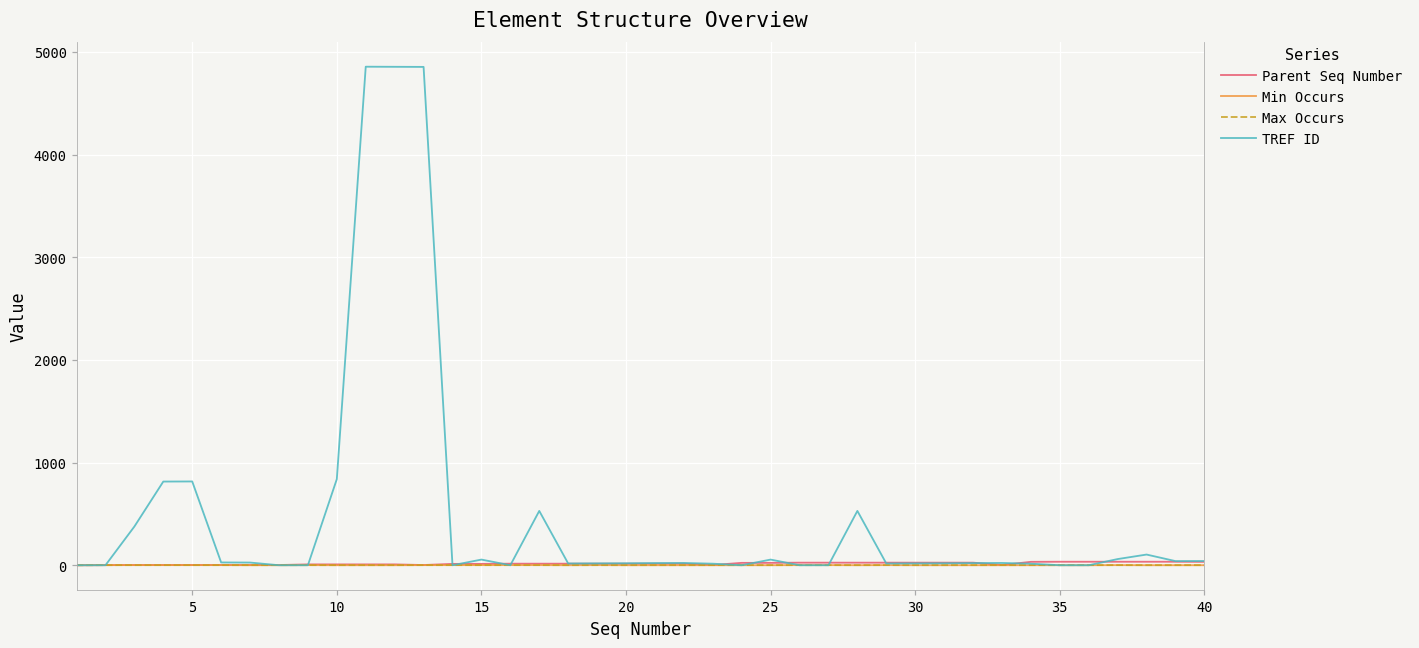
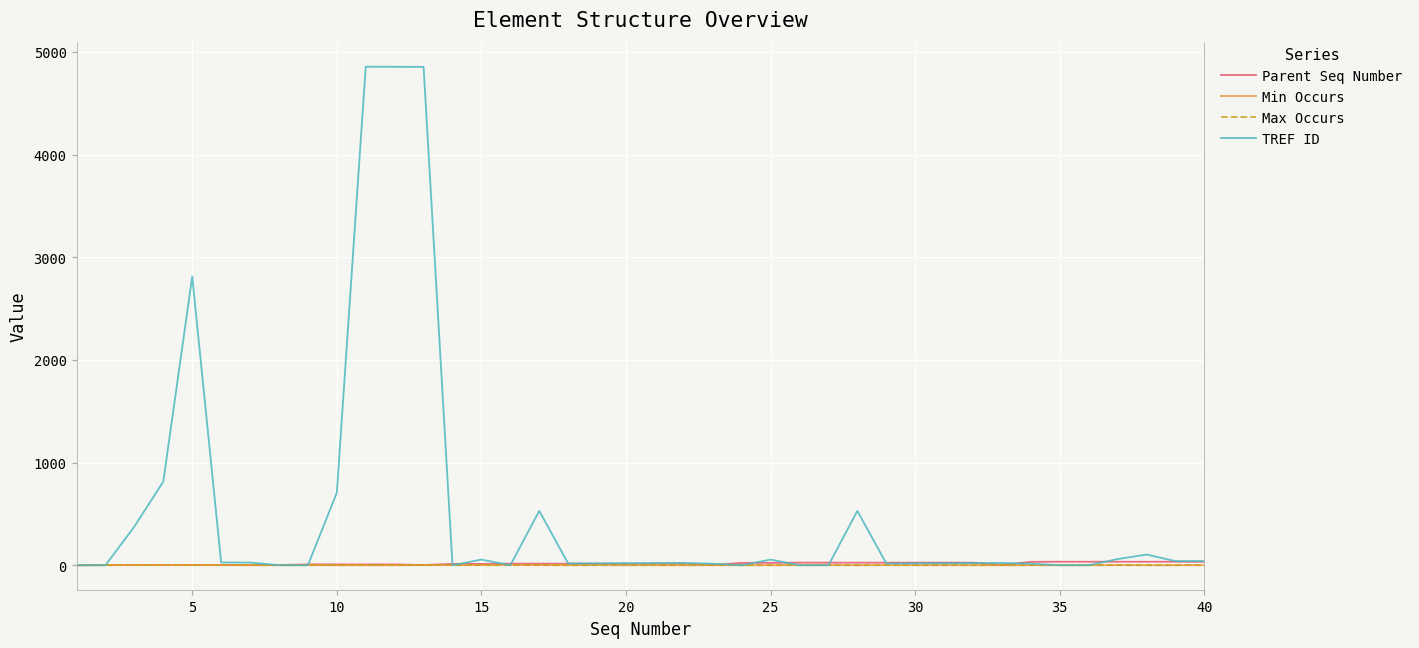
  {
    "Parent Seq Number": {
      "35": 0
    },
    "Max Occurs": {
      "40": 0
    },
    "TREF ID": {
-     "5": 800,
-     "10": 800,
+     "5": 2800,
+     "10": 700,
      "15": 100,
      "25": 100
    }
  }
